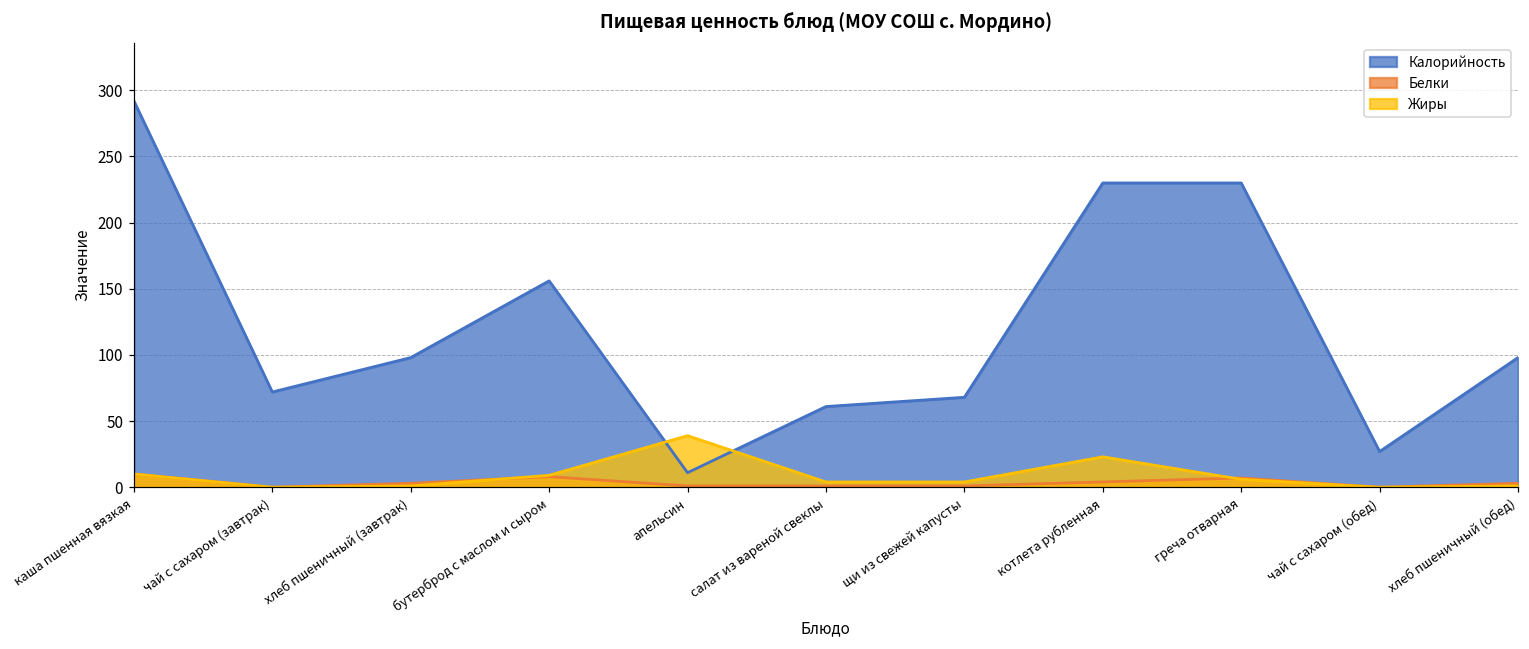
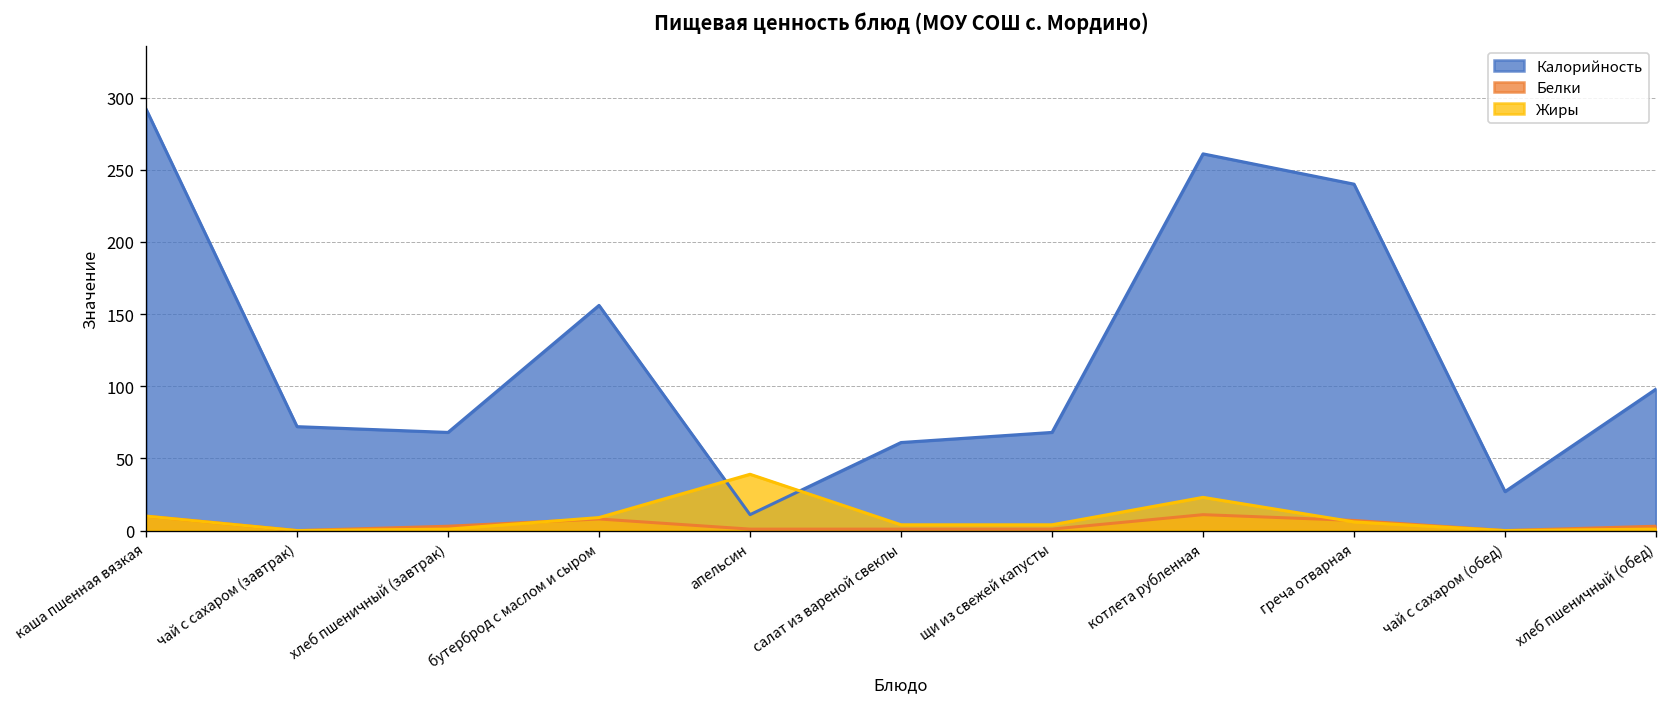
  {
    "Калорийность": {
      "каша пшенная вязкая": 292,
      "чай с сахаром (завтрак)": 72,
-     "хлеб пшеничный (завтрак)": 98,
+     "хлеб пшеничный (завтрак)": 68,
      "бутерброд с маслом и сыром": 156,
      "апельсин": 11,
      "салат из вареной свеклы": 61,
      "щи из свежей капусты": 68,
-     "котлета рубленная": 230,
-     "греча отварная": 230,
+     "котлета рубленная": 261,
+     "греча отварная": 240,
      "чай с сахаром (обед)": 27,
      "хлеб пшеничный (обед)": 98
    },
    "Белки": {
      "апельсин": 1,
      "салат из вареной свеклы": 1,
      "щи из свежей капусты": 1,
-     "котлета рубленная": 4
+     "котлета рубленная": 11
    },
    "Жиры": {
      "апельсин": 39,
      "салат из вареной свеклы": 4,
      "щи из свежей капусты": 4,
      "котлета рубленная": 23
    }
  }
